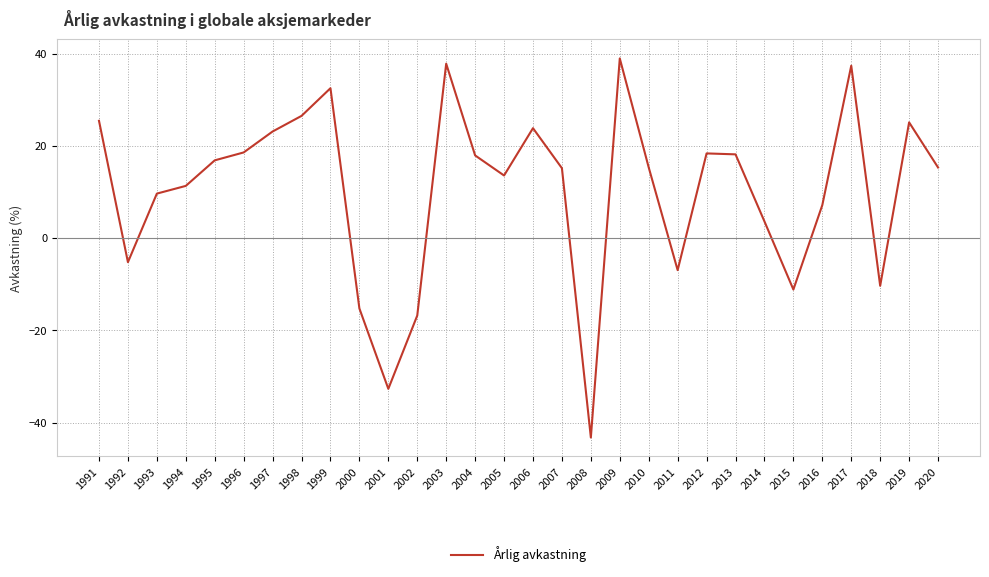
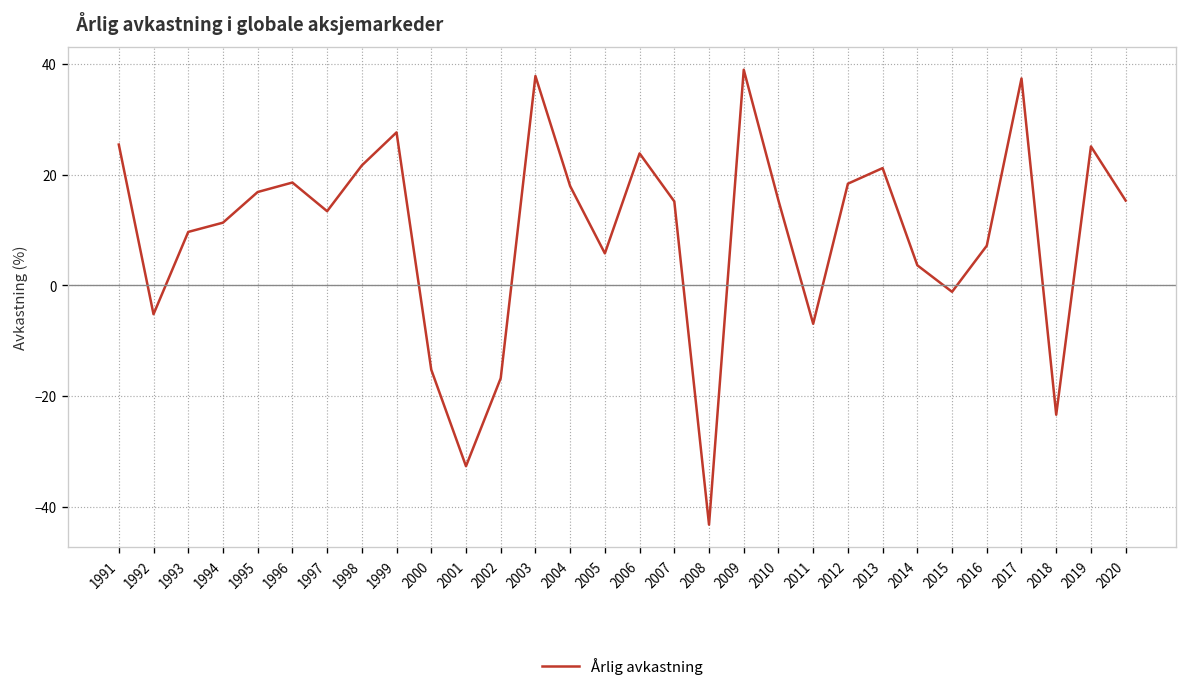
  {
    "1991": 25,
    "1992": -5,
    "1993": 10,
    "1994": 11,
    "1995": 17,
    "1996": 19,
-   "1997": 23,
-   "1998": 26,
-   "1999": 32,
+   "1997": 13,
+   "1998": 22,
+   "1999": 28,
    "2000": -15,
    "2001": -33,
    "2002": -17,
    "2003": 38,
    "2004": 18,
-   "2005": 14,
+   "2005": 6,
    "2006": 24,
    "2007": 15,
    "2008": -43,
    "2009": 39,
    "2010": 15,
    "2011": -7,
    "2012": 18,
-   "2013": 18,
+   "2013": 21,
    "2014": 4,
-   "2015": -11,
+   "2015": -1,
    "2016": 7,
    "2017": 37,
-   "2018": -10,
+   "2018": -23,
    "2019": 25,
    "2020": 15
  }
